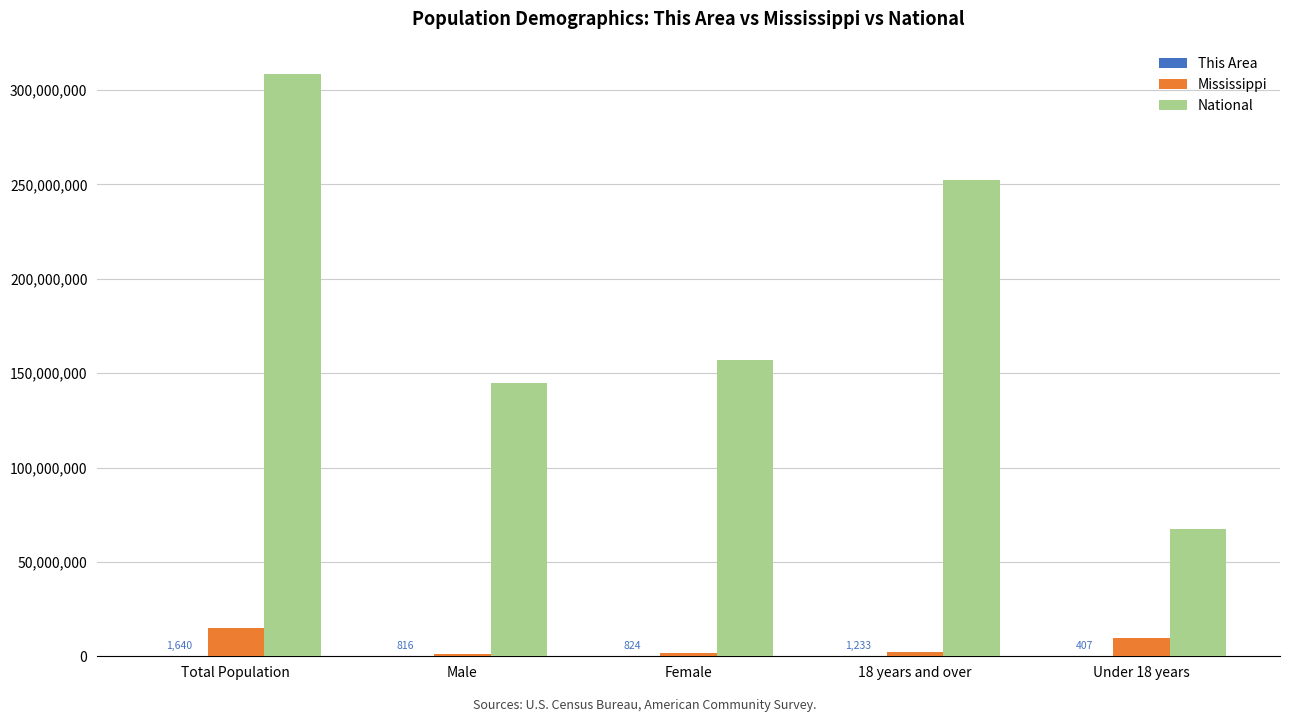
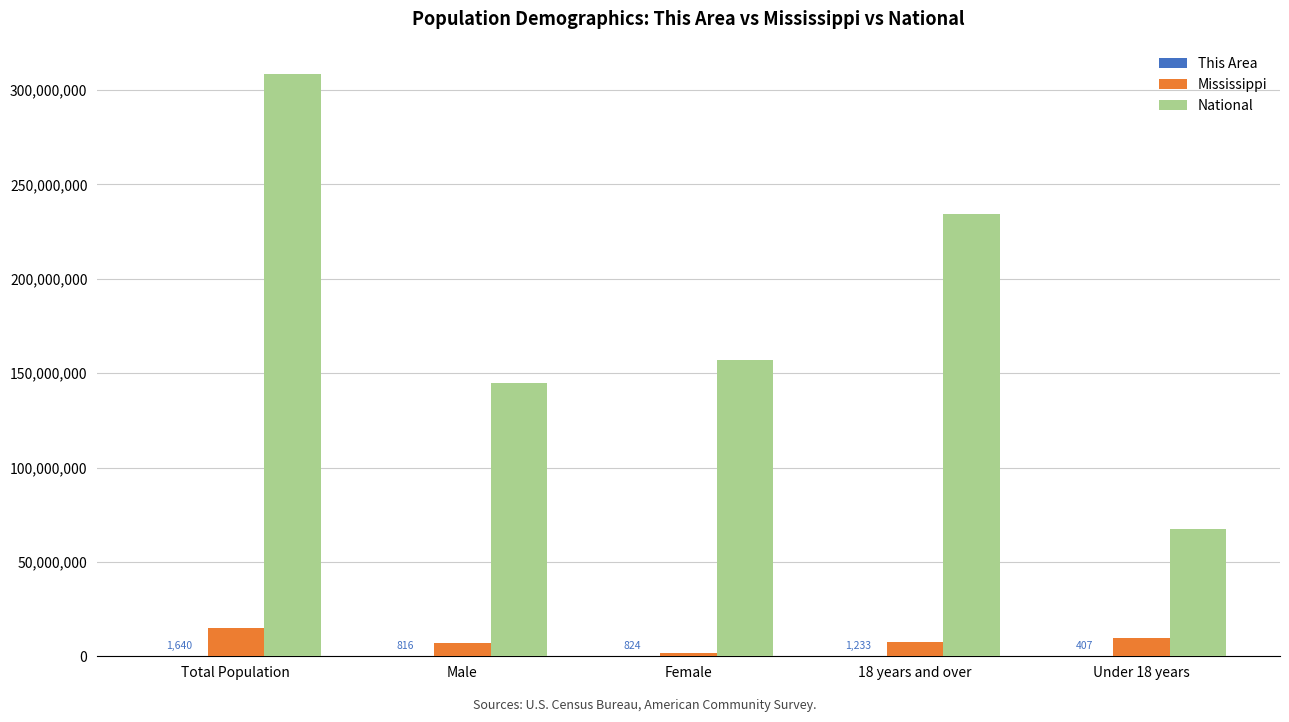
  {
    "This Area": {
      "Total Population": "1,640",
      "Male": "816",
      "Female": "824",
      "18 years and over": "1,233",
      "Under 18 years": "407"
    },
    "Mississippi": {
      "Total Population": "15,000,000",
-     "Male": "1,000,000",
+     "Male": "7,000,000",
      "Female": "2,000,000",
-     "18 years and over": "2,000,000",
+     "18 years and over": "8,000,000",
      "Under 18 years": "10,000,000"
    },
    "National": {
      "Total Population": "309,000,000",
      "Male": "145,000,000",
      "Female": "157,000,000",
-     "18 years and over": "253,000,000",
+     "18 years and over": "235,000,000",
      "Under 18 years": "67,000,000"
    }
  }
